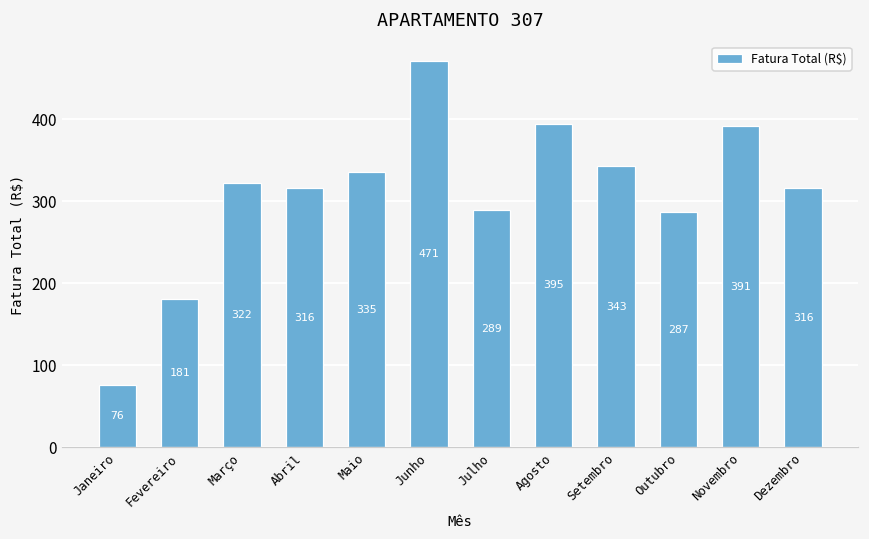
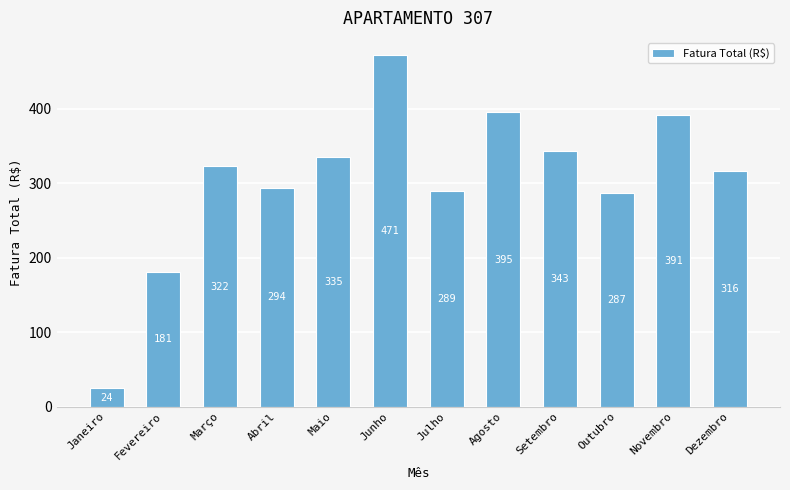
  {
-   "Janeiro": 76,
+   "Janeiro": 24,
    "Fevereiro": 181,
    "Março": 322,
-   "Abril": 316,
+   "Abril": 294,
    "Maio": 335,
    "Junho": 471,
    "Julho": 289,
    "Agosto": 395,
    "Setembro": 343,
    "Outubro": 287,
    "Novembro": 391,
    "Dezembro": 316
  }
